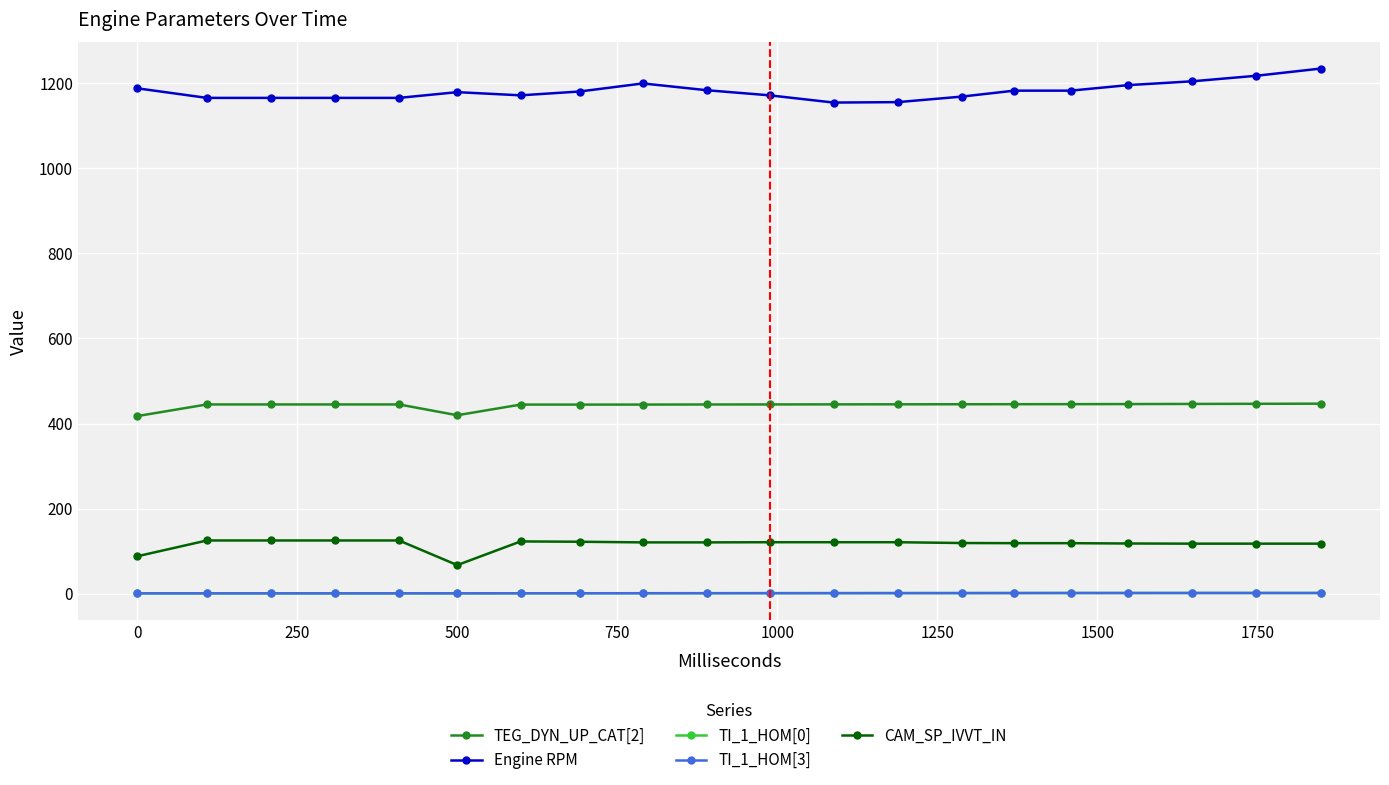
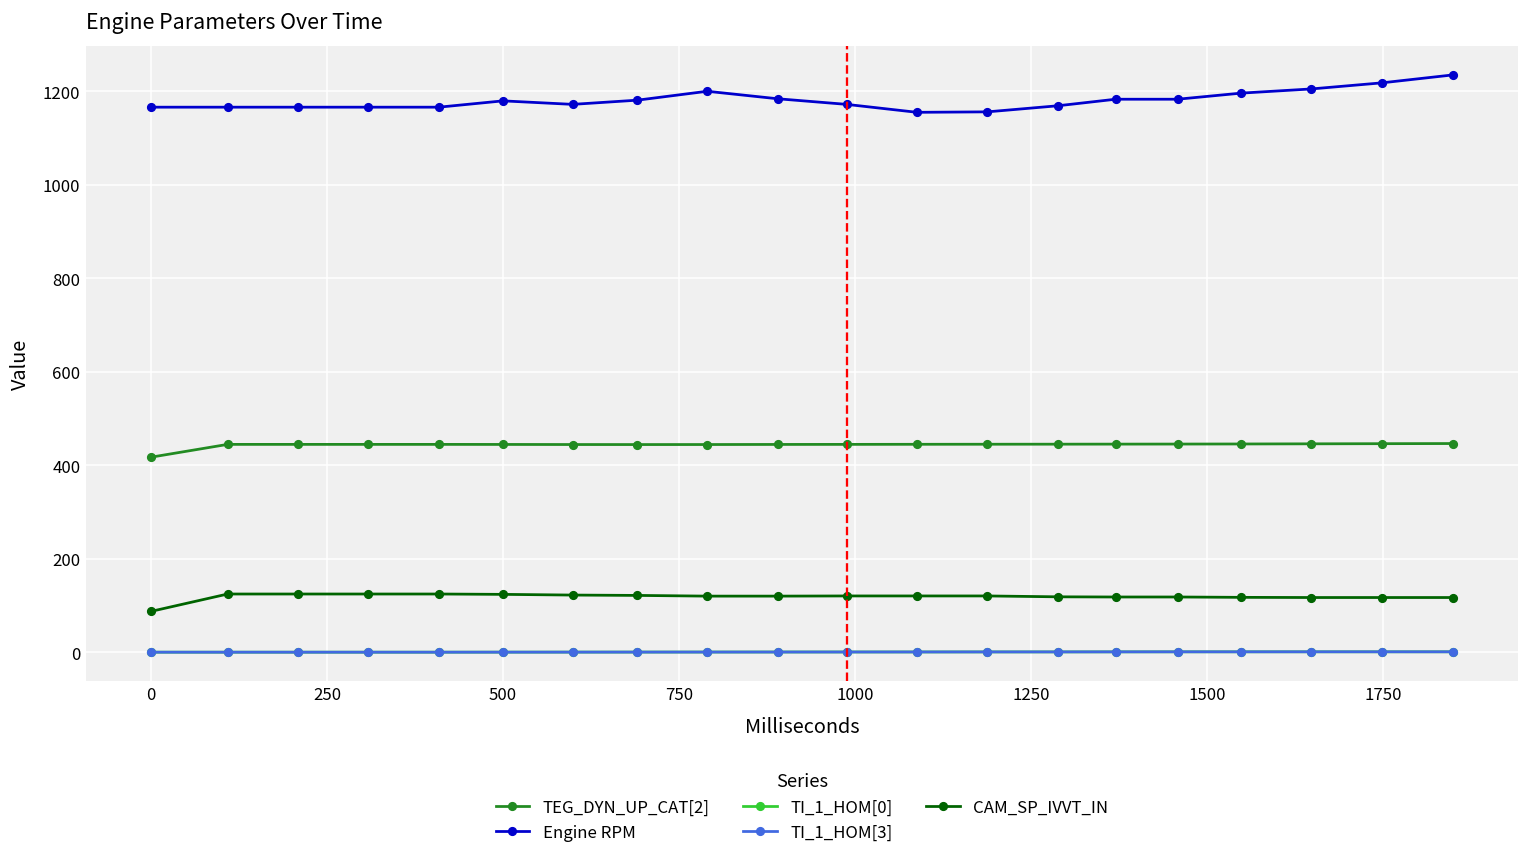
  {
    "TEG_DYN_UP_CAT[2]": {
      "0": 420,
-     "500": 420
+     "500": 440
    },
    "Engine RPM": {
-     "0": 1190,
+     "0": 1170,
      "500": 1180
    },
    "CAM_SP_IVVT_IN": {
      "0": 90,
-     "500": 70
+     "500": 120
    }
  }
